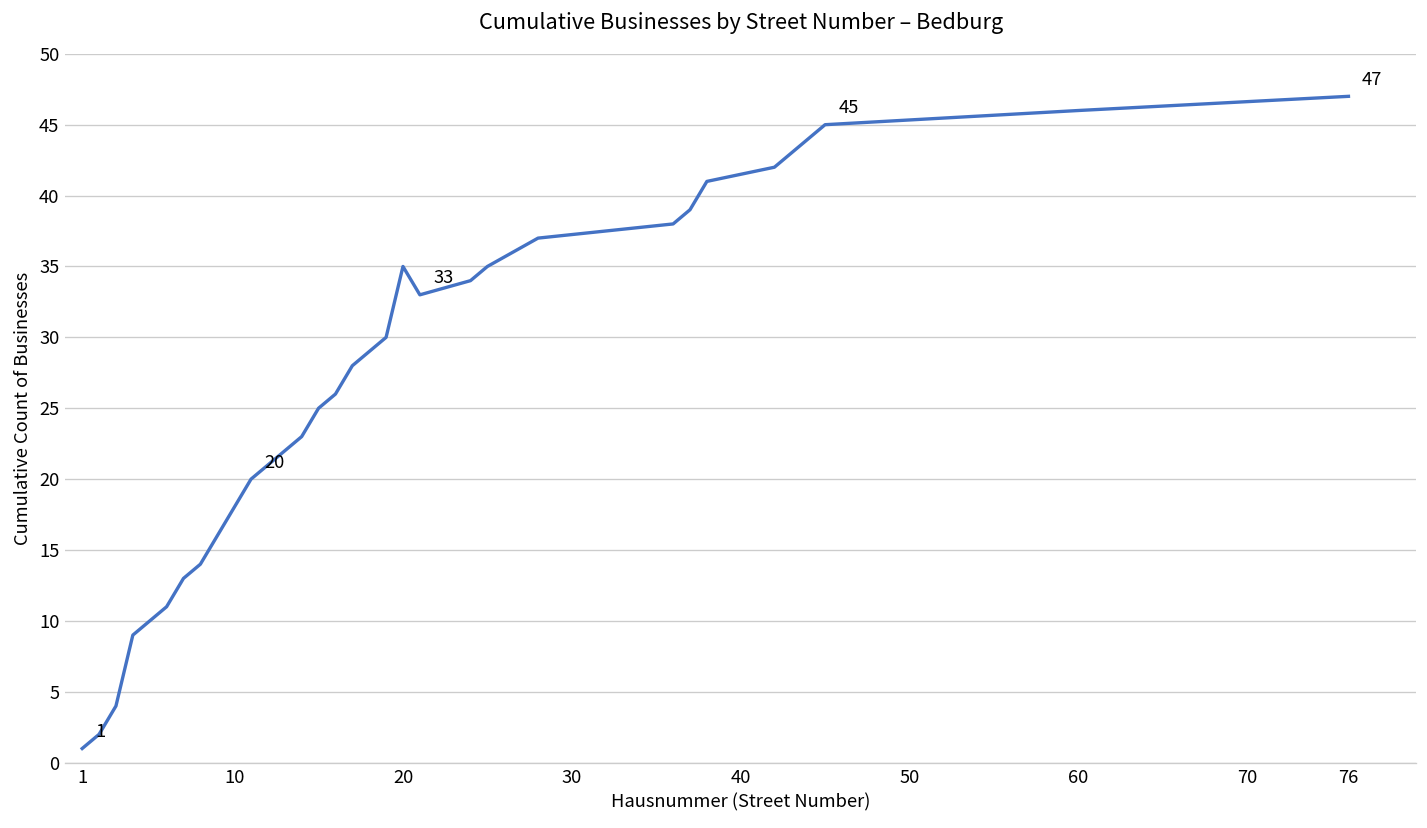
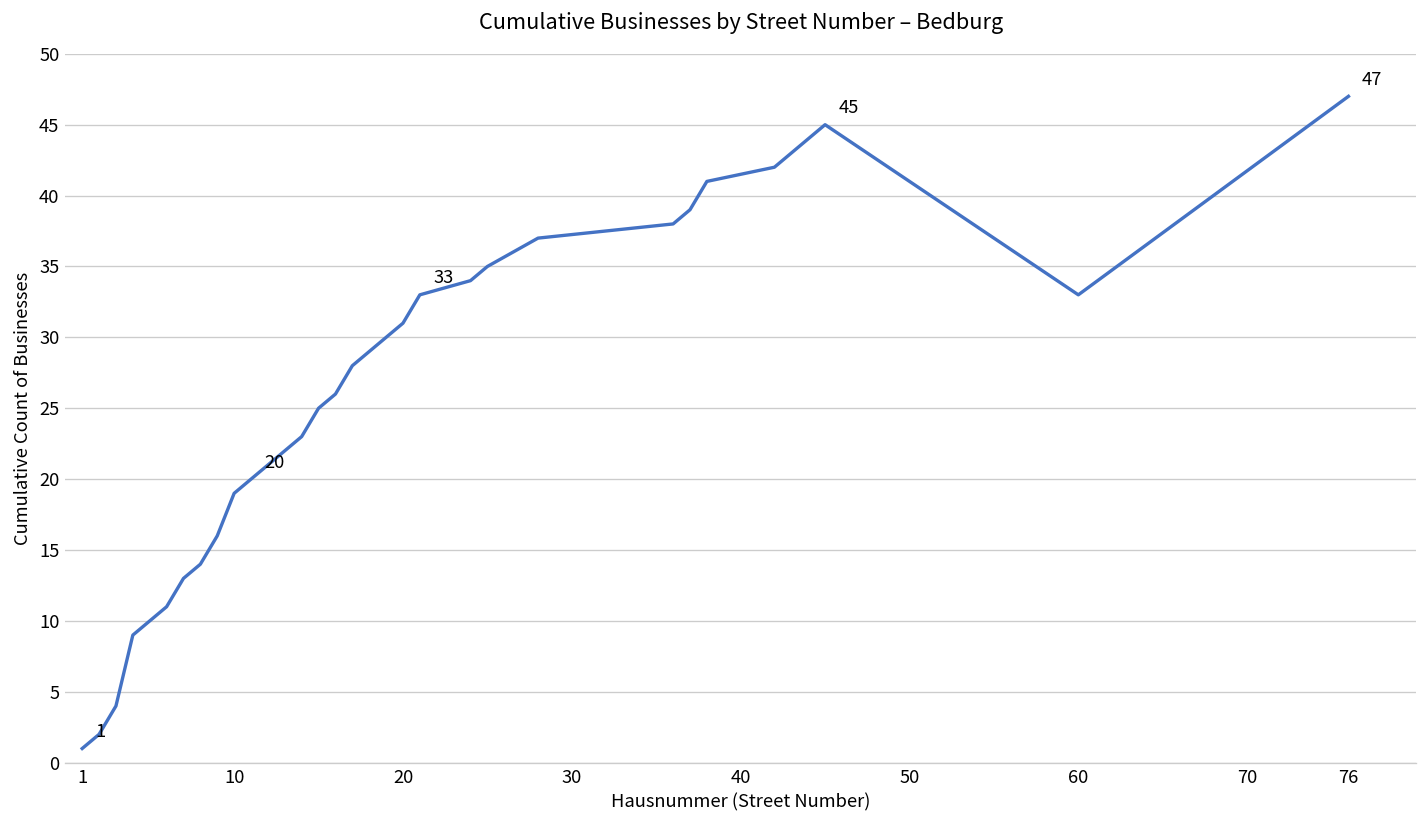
  {
-   "10": 18,
-   "20": 35,
-   "60": 46
+   "10": 19,
+   "20": 31,
+   "60": 33
  }
